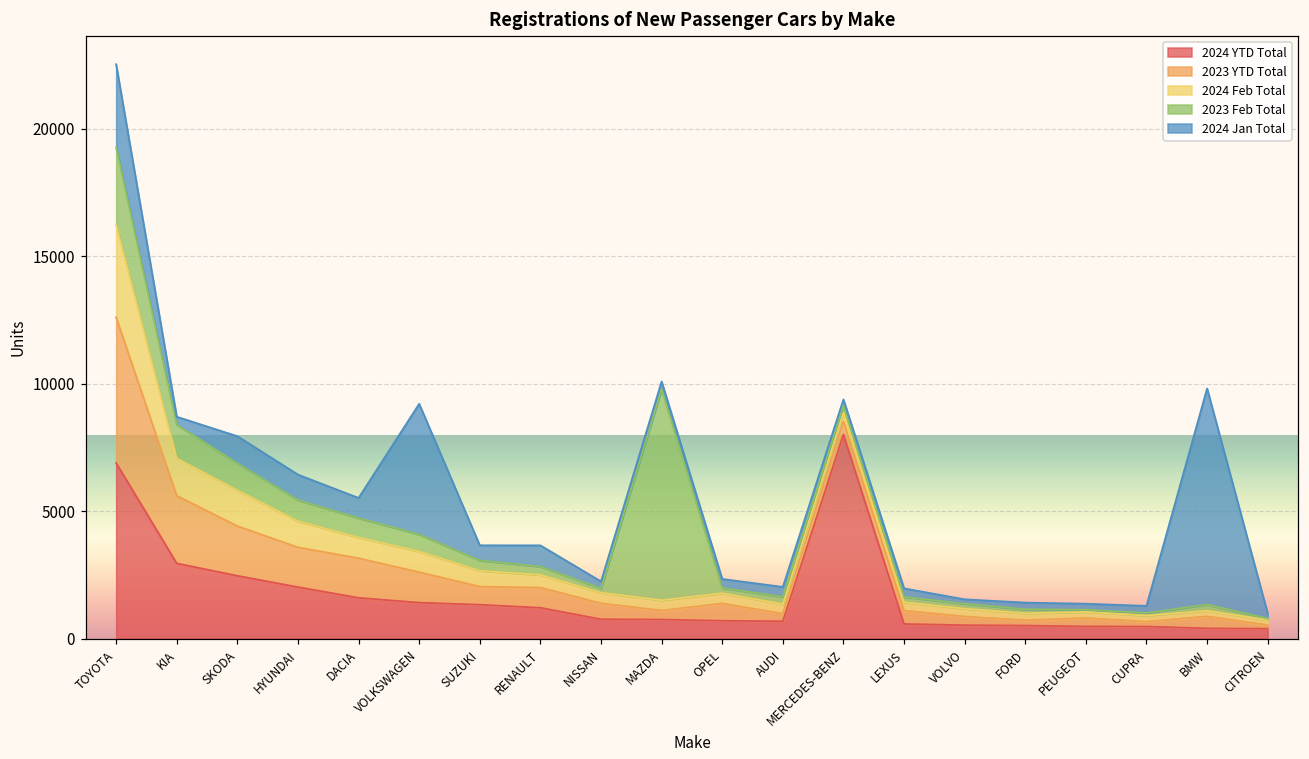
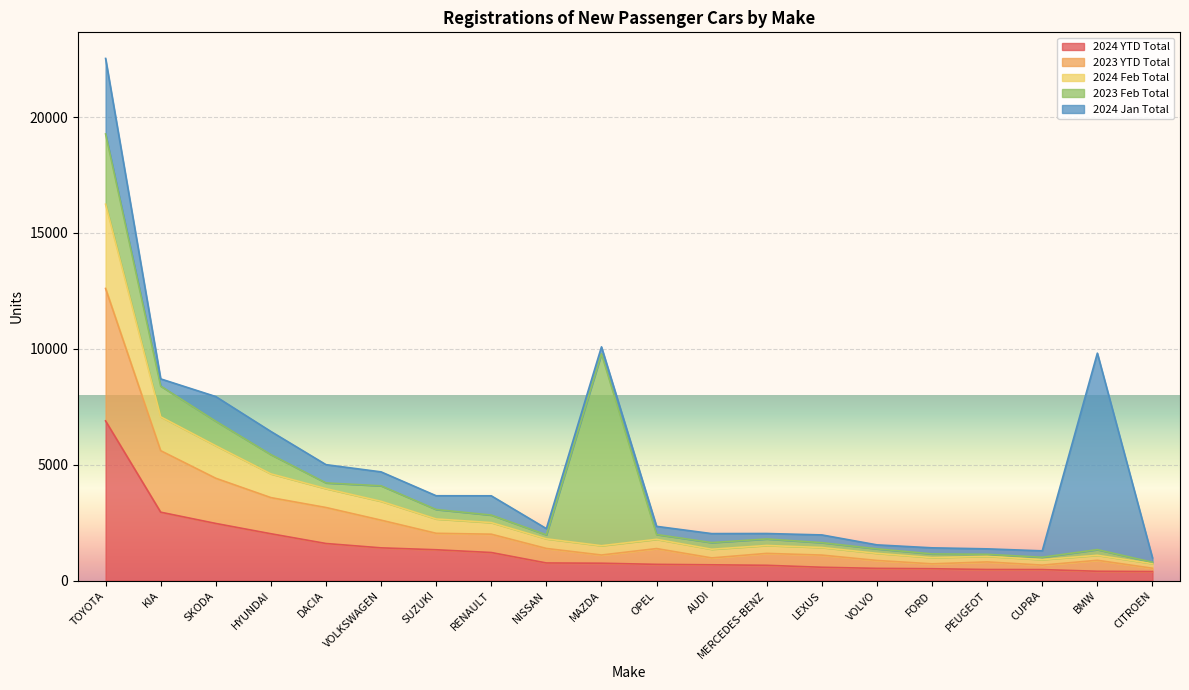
  {
    "2024 YTD Total": {
      "TOYOTA": 6900,
      "KIA": 3000,
      "SKODA": 2500,
      "HYUNDAI": 2000,
      "DACIA": 1600,
      "VOLKSWAGEN": 1400,
      "SUZUKI": 1300,
      "RENAULT": 1200,
      "NISSAN": 800,
      "MAZDA": 800,
      "OPEL": 700,
      "AUDI": 700,
-     "MERCEDES-BENZ": 8000,
+     "MERCEDES-BENZ": 700,
      "LEXUS": 600,
      "VOLVO": 500,
      "FORD": 500,
      "PEUGEOT": 500,
      "CUPRA": 500,
      "BMW": 400,
      "CITROEN": 400
    },
    "2023 Feb Total": {
      "TOYOTA": 3000,
      "KIA": 1300,
      "SKODA": 1100,
      "HYUNDAI": 800,
-     "DACIA": 800,
+     "DACIA": 200,
      "VOLKSWAGEN": 700,
      "SUZUKI": 400,
      "RENAULT": 300,
      "NISSAN": 200,
      "MAZDA": 8300,
      "OPEL": 200,
      "AUDI": 300,
      "MERCEDES-BENZ": 300,
      "LEXUS": 200,
      "VOLVO": 200,
      "FORD": 200,
      "BMW": 200
    },
    "2024 Jan Total": {
      "TOYOTA": 3300,
      "KIA": 300,
      "SKODA": 1100,
      "HYUNDAI": 1000,
      "DACIA": 800,
-     "VOLKSWAGEN": 5100,
+     "VOLKSWAGEN": 600,
      "SUZUKI": 600,
      "RENAULT": 800,
      "NISSAN": 300,
      "MAZDA": 300,
      "OPEL": 400,
      "AUDI": 400,
      "MERCEDES-BENZ": 200,
      "LEXUS": 300,
      "VOLVO": 200,
      "FORD": 300,
      "PEUGEOT": 200,
      "CUPRA": 300,
      "BMW": 8500,
      "CITROEN": 200
    }
  }
